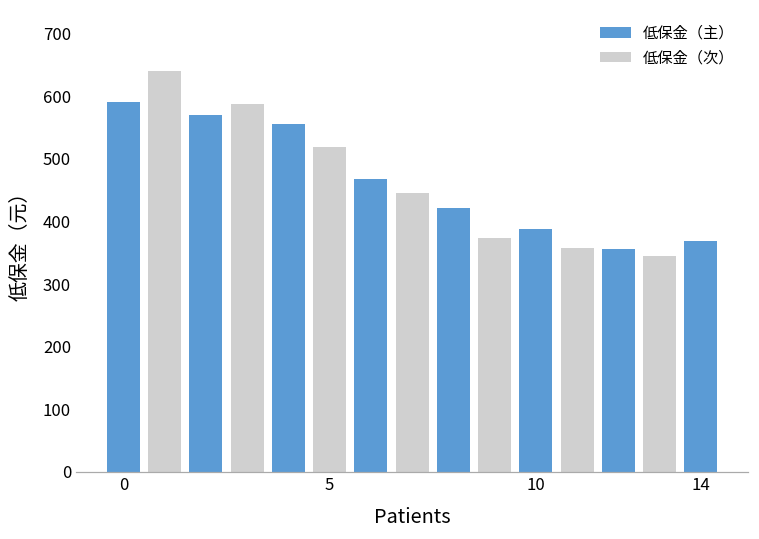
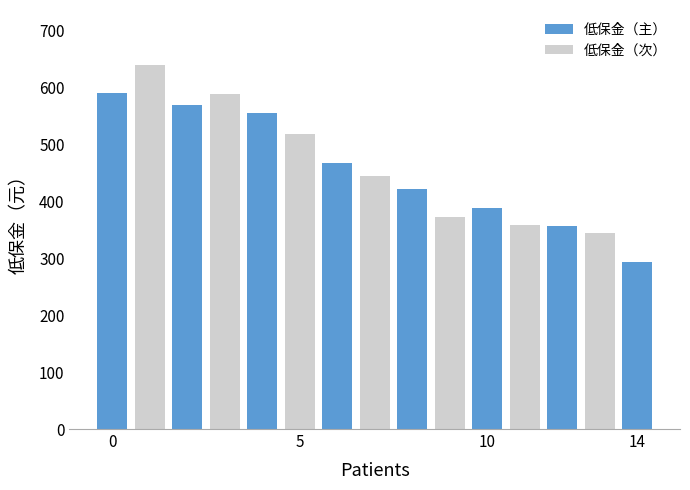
  {
    "低保金（主）": {
      "0": 590,
      "10": 390,
-     "14": 370
+     "14": 290
    },
    "低保金（次）": {
      "5": 520
    }
  }
